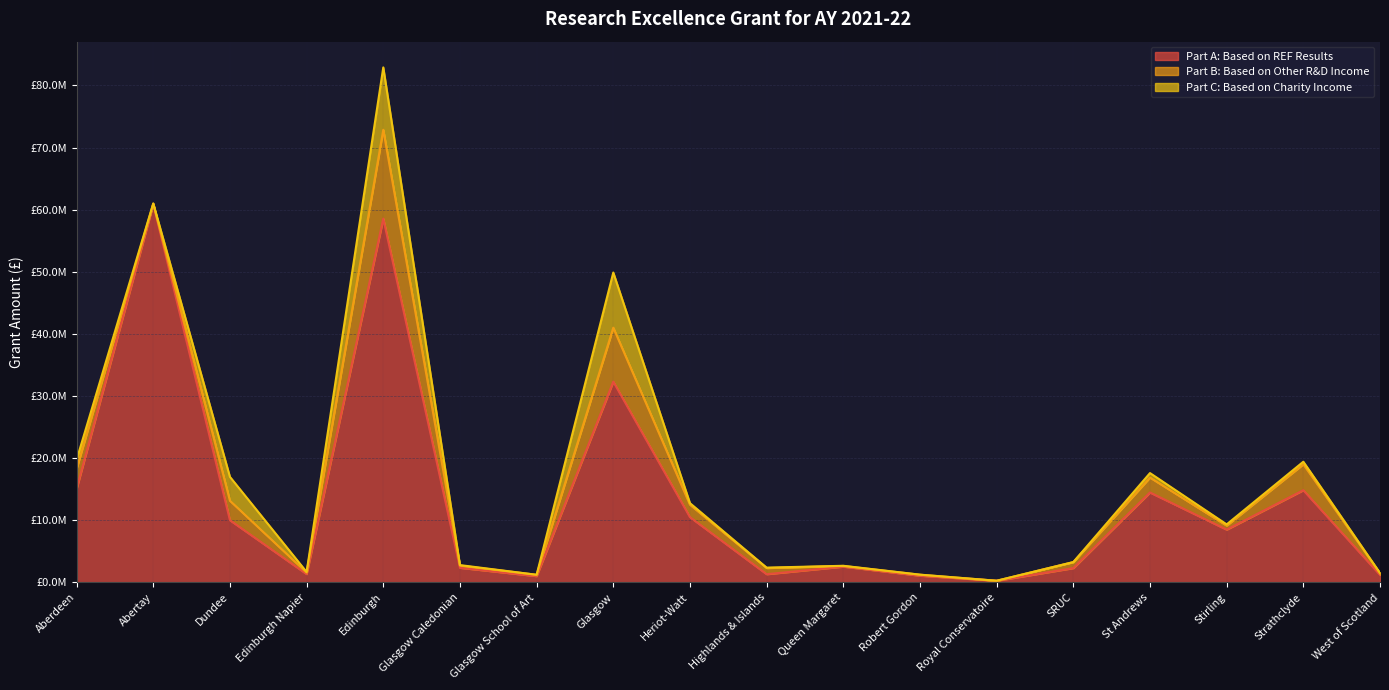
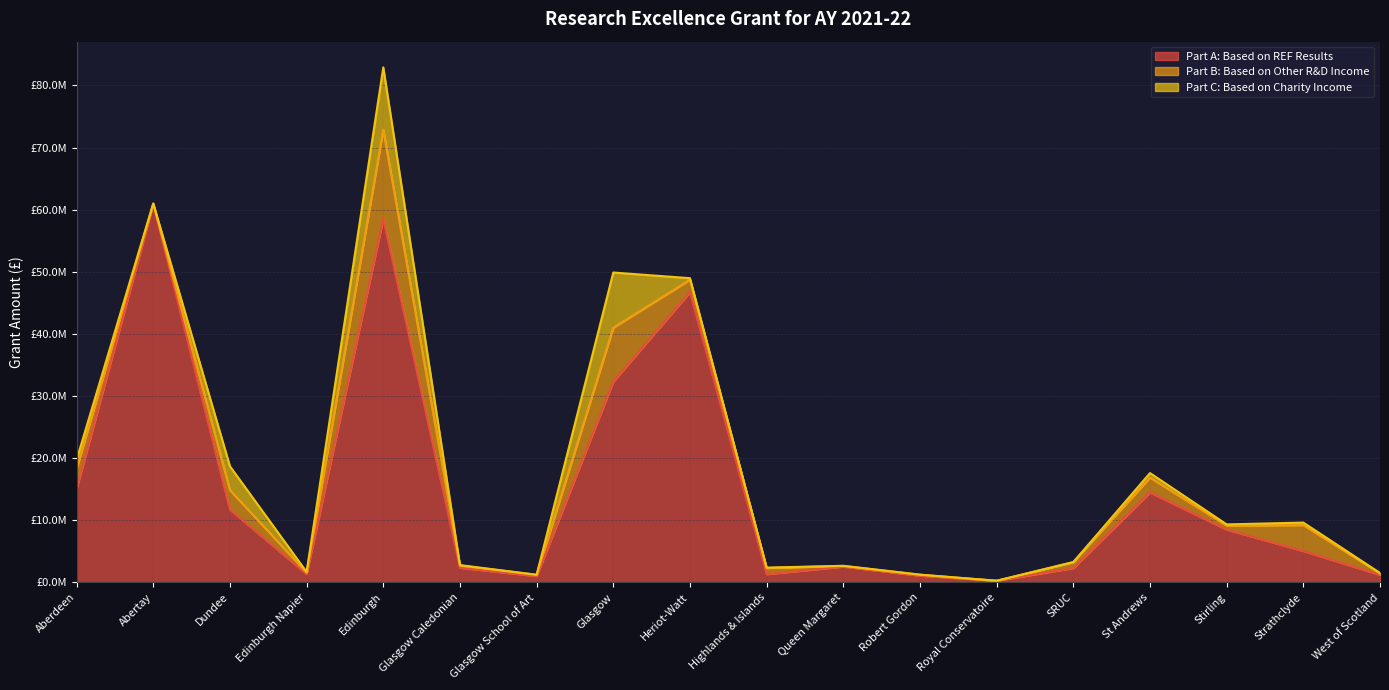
  {
    "Part A: Based on REF Results": {
      "Aberdeen": "£15000000",
-     "Dundee": "£10000000",
+     "Dundee": "£12000000",
      "Edinburgh": "£59000000",
      "Glasgow": "£32000000",
-     "Heriot-Watt": "£11000000",
+     "Heriot-Watt": "£47000000",
      "Highlands & Islands": "£1000000",
      "SRUC": "£2000000",
      "St Andrews": "£14000000",
      "Stirling": "£8000000",
-     "Strathclyde": "£15000000"
+     "Strathclyde": "£5000000"
    }
  }
